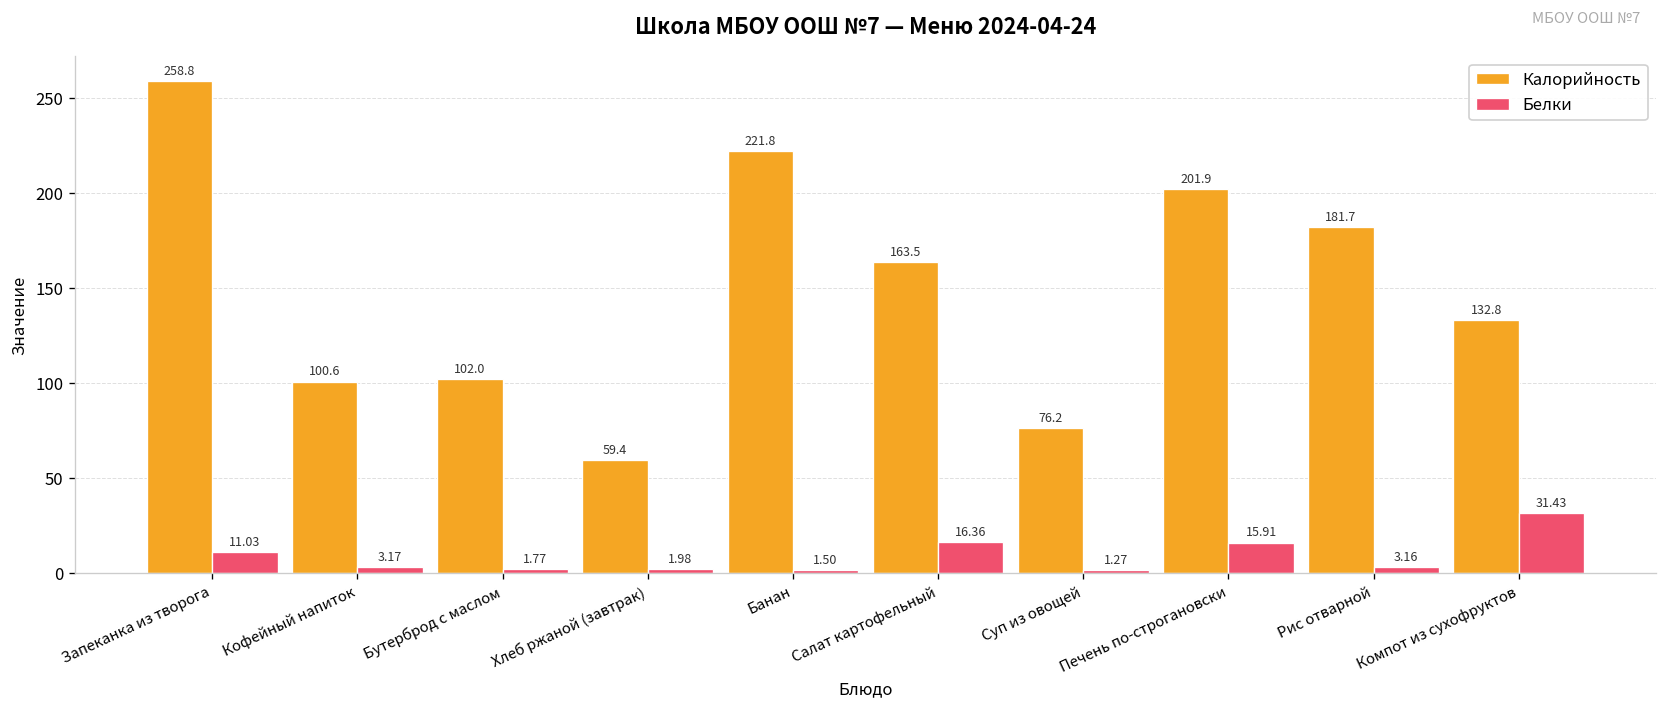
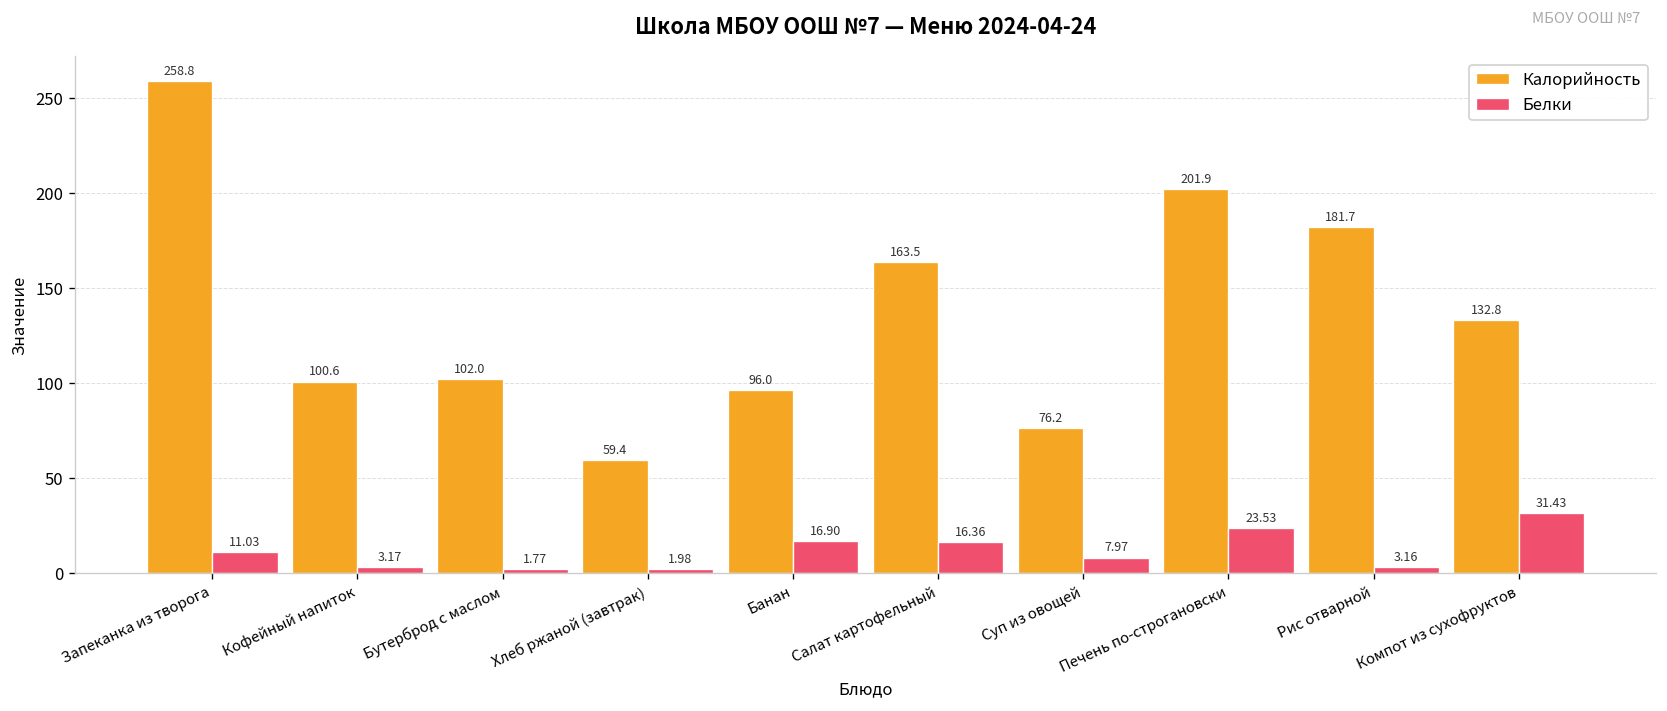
  {
    "Калорийность": {
      "Запеканка из творога": 258.8,
      "Кофейный напиток": 100.6,
      "Бутерброд с маслом": 102.0,
      "Хлеб ржаной (завтрак)": 59.4,
-     "Банан": 221.8,
+     "Банан": 96.0,
      "Салат картофельный": 163.5,
      "Суп из овощей": 76.2,
      "Печень по-строгановски": 201.9,
      "Рис отварной": 181.7,
      "Компот из сухофруктов": 132.8
    },
    "Белки": {
      "Запеканка из творога": 11.03,
      "Кофейный напиток": 3.17,
      "Бутерброд с маслом": 1.77,
      "Хлеб ржаной (завтрак)": 1.98,
-     "Банан": 1.50,
+     "Банан": 16.90,
      "Салат картофельный": 16.36,
-     "Суп из овощей": 1.27,
-     "Печень по-строгановски": 15.91,
+     "Суп из овощей": 7.97,
+     "Печень по-строгановски": 23.53,
      "Рис отварной": 3.16,
      "Компот из сухофруктов": 31.43
    }
  }
